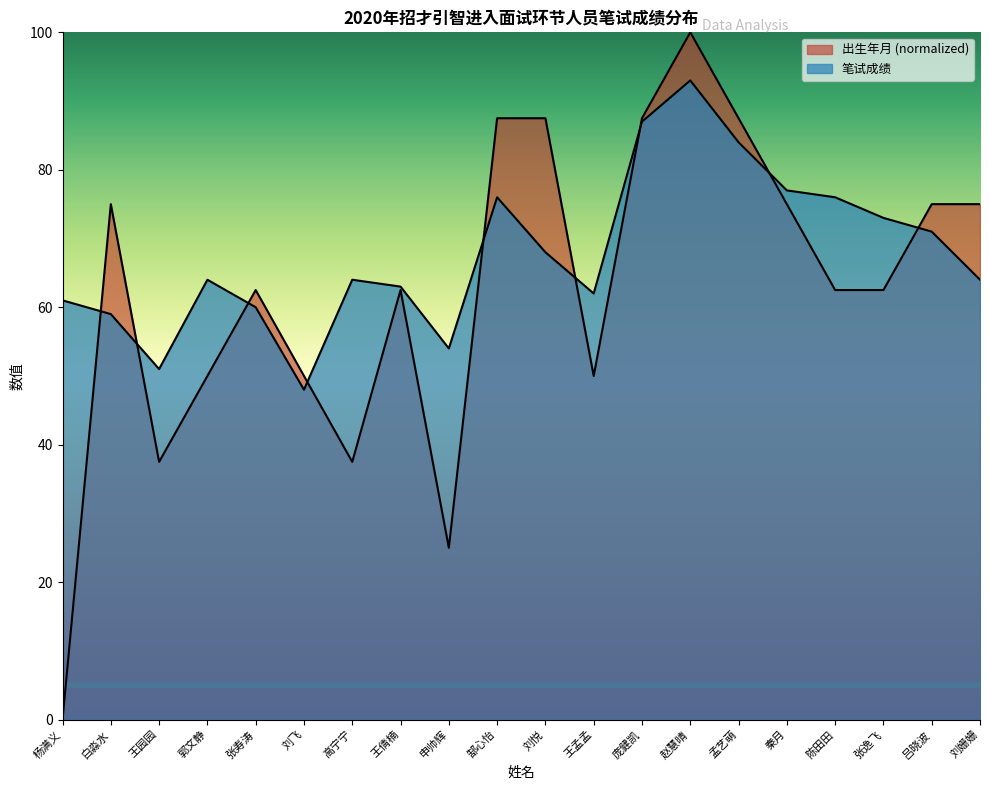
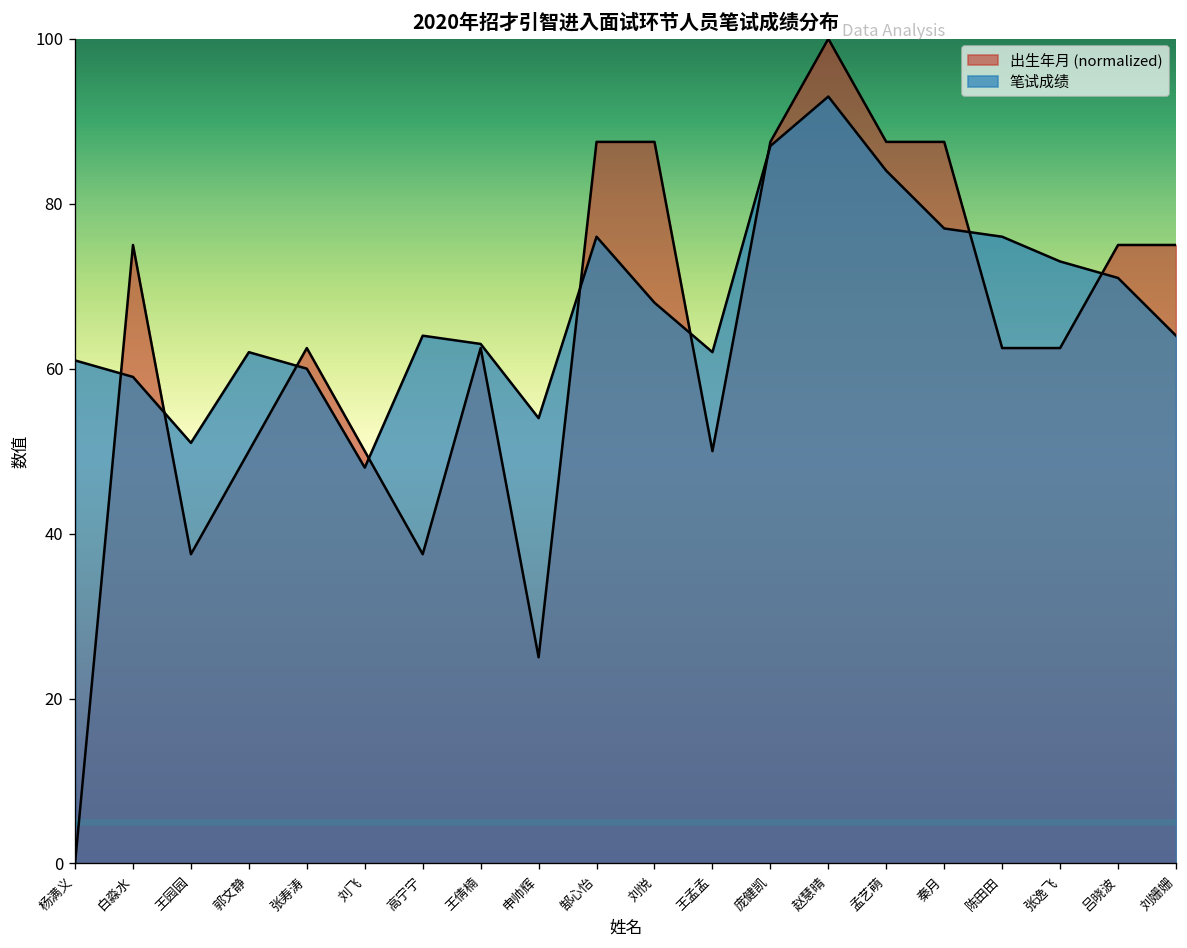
  {
    "出生年月 (normalized)": {
      "杨满义": 0,
      "白淼水": 75,
      "王园园": 38,
      "郭文静": 50,
      "张寿涛": 63,
      "刘飞": 50,
      "高宁宁": 38,
      "王倩楠": 63,
      "申帅辉": 25,
      "郜心怡": 88,
      "刘悦": 88,
      "王孟孟": 50,
      "庞健凯": 88,
      "赵慧晴": 100,
      "孟艺萌": 88,
-     "秦月": 75,
+     "秦月": 88,
      "陈田田": 63,
      "张逸飞": 63,
      "吕晓波": 75,
      "刘姗姗": 75
    },
    "笔试成绩": {
      "杨满义": 61,
      "白淼水": 59,
      "王园园": 51,
-     "郭文静": 64,
+     "郭文静": 62,
      "张寿涛": 60,
      "刘飞": 48,
      "高宁宁": 64,
      "王倩楠": 63,
      "申帅辉": 54,
      "郜心怡": 76,
      "刘悦": 68,
      "王孟孟": 62,
      "庞健凯": 87,
      "赵慧晴": 93,
      "孟艺萌": 84,
      "秦月": 77,
      "陈田田": 76,
      "张逸飞": 73,
      "吕晓波": 71,
      "刘姗姗": 64
    }
  }
